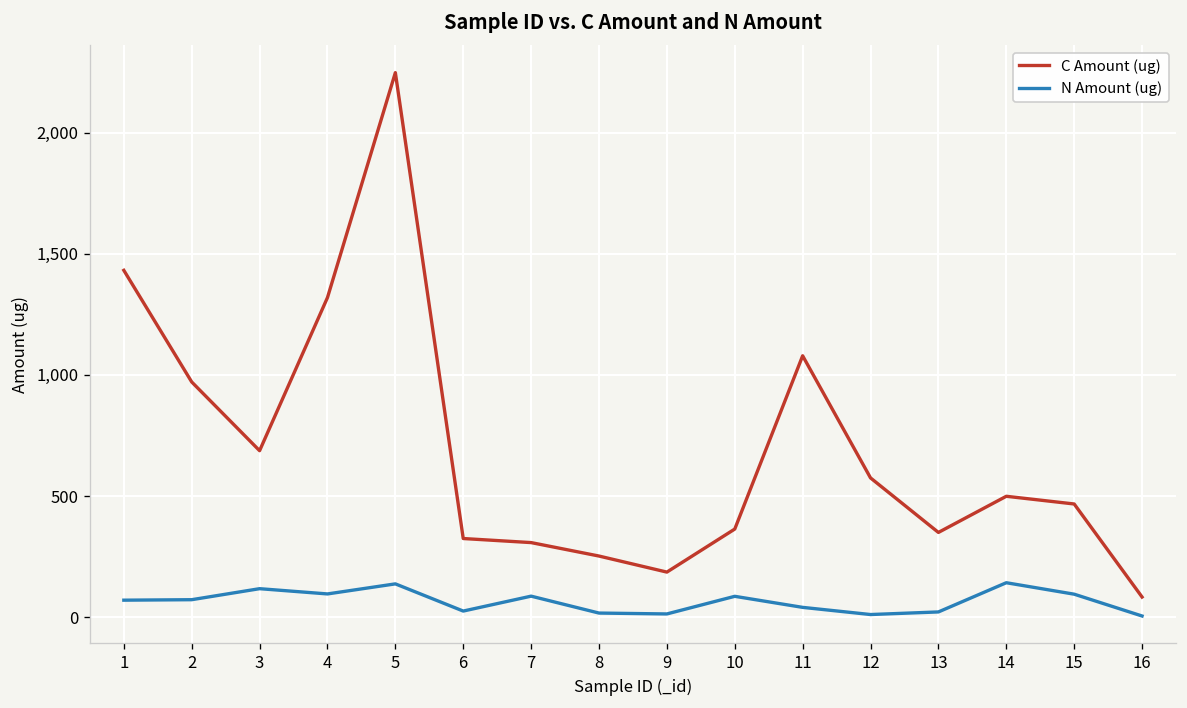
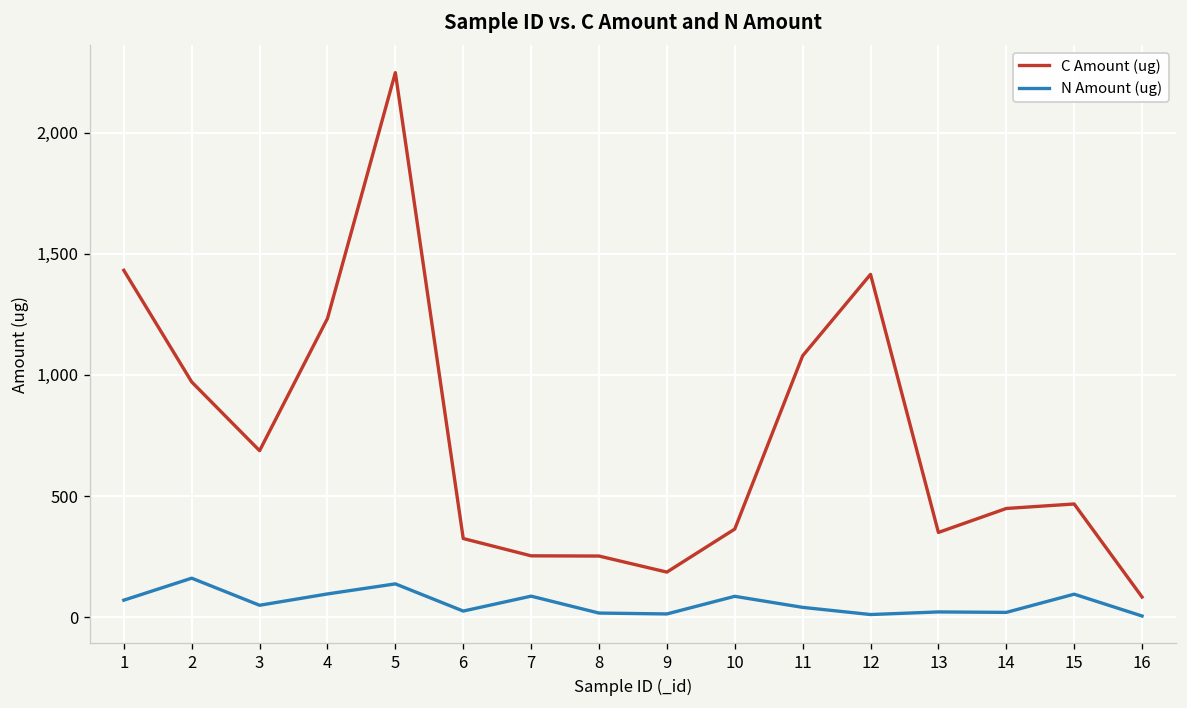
  {
    "C Amount (ug)": {
      "1": "1,430",
      "2": "970",
      "3": "690",
-     "4": "1,320",
+     "4": "1,230",
      "5": "2,250",
      "6": "320",
-     "7": "310",
+     "7": "250",
      "8": "250",
      "9": "190",
      "10": "360",
      "11": "1,080",
-     "12": "570",
+     "12": "1,420",
      "13": "350",
-     "14": "500",
+     "14": "450",
      "15": "470",
      "16": "80"
    },
    "N Amount (ug)": {
      "1": "70",
-     "2": "70",
-     "3": "120",
+     "2": "160",
+     "3": "50",
      "4": "100",
      "5": "140",
      "6": "30",
      "7": "90",
      "8": "20",
      "9": "10",
      "10": "90",
      "11": "40",
      "12": "10",
      "13": "20",
-     "14": "140",
+     "14": "20",
      "15": "90",
      "16": "0"
    }
  }
